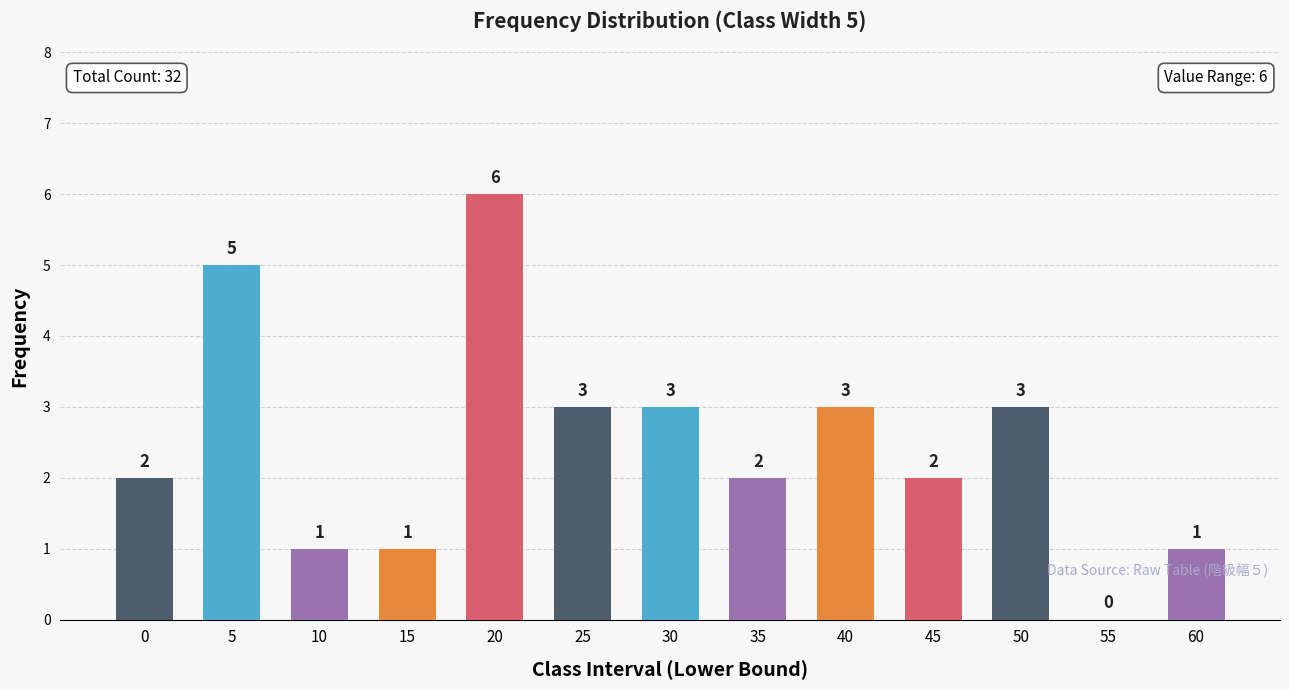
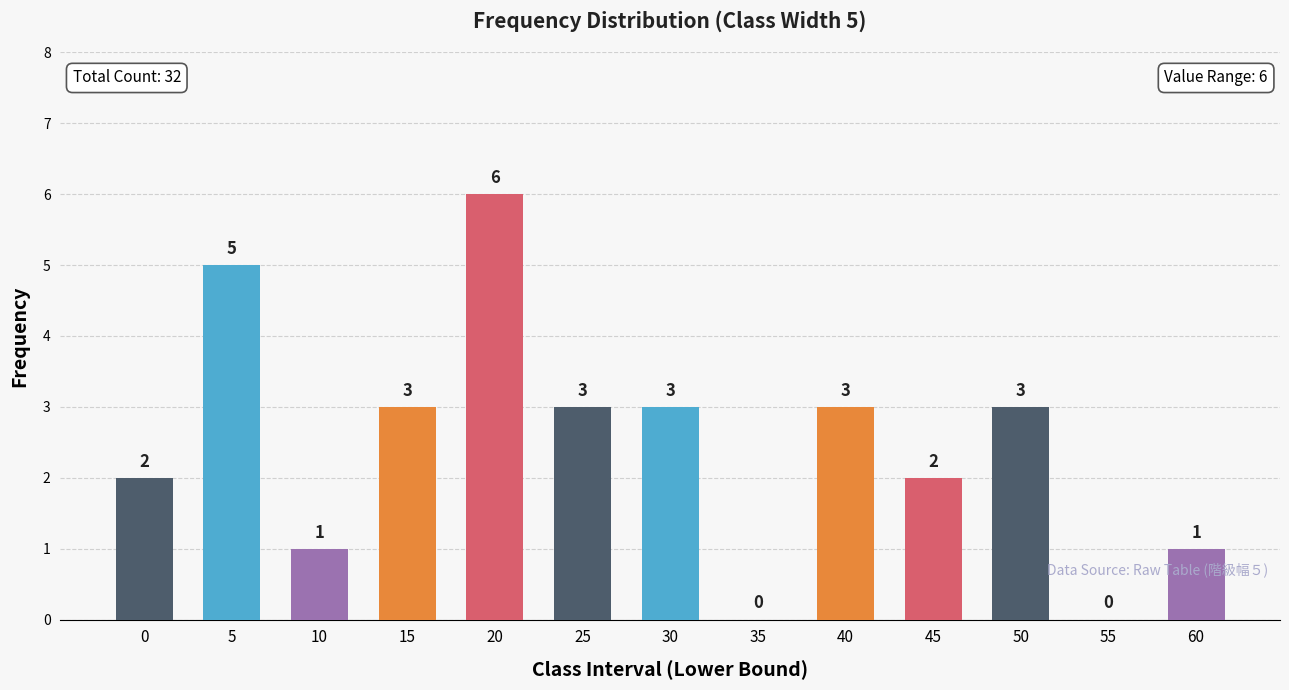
  {
    "0": 2,
    "5": 5,
    "10": 1,
-   "15": 1,
+   "15": 3,
    "20": 6,
    "25": 3,
    "30": 3,
-   "35": 2,
+   "35": 0,
    "40": 3,
    "45": 2,
    "50": 3,
    "55": 0,
    "60": 1
  }
